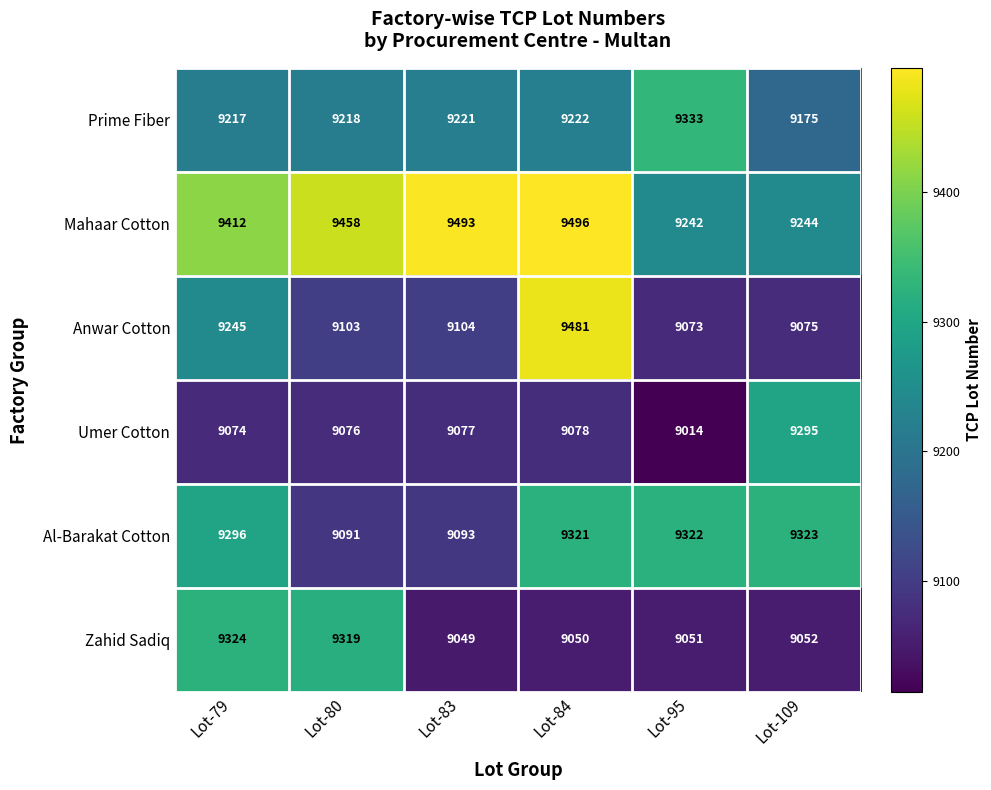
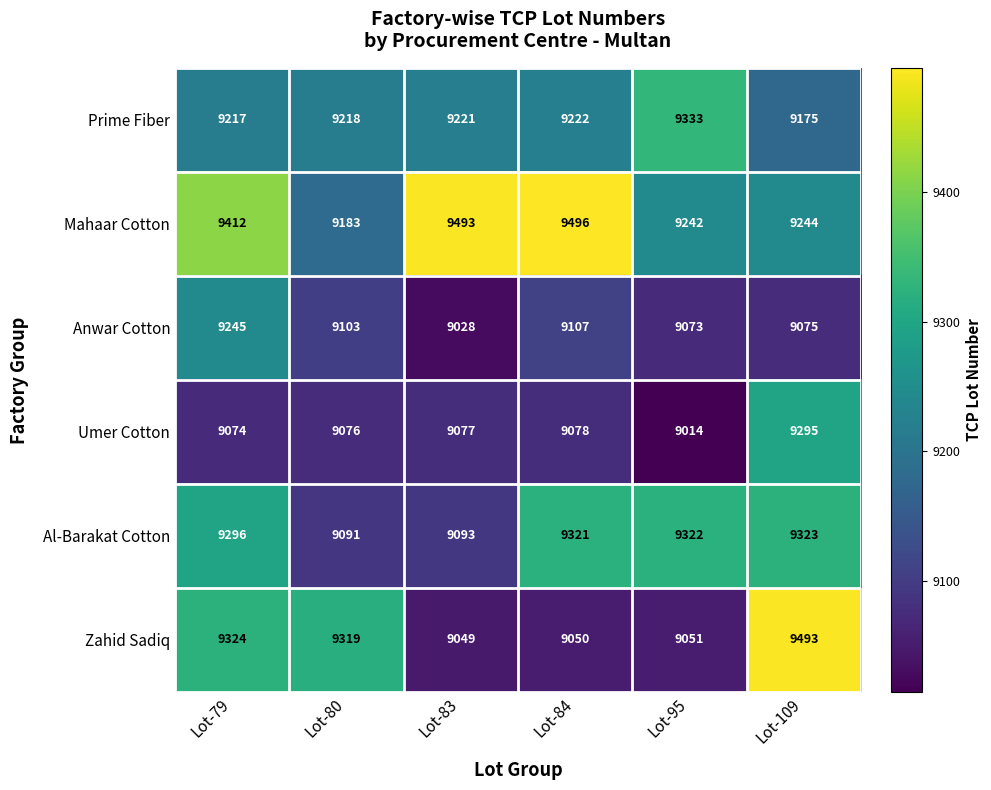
  {
    "Prime Fiber": {
      "Lot-79": 9217,
      "Lot-80": 9218,
      "Lot-83": 9221,
      "Lot-84": 9222,
      "Lot-95": 9333,
      "Lot-109": 9175
    },
    "Mahaar Cotton": {
      "Lot-79": 9412,
-     "Lot-80": 9458,
+     "Lot-80": 9183,
      "Lot-83": 9493,
      "Lot-84": 9496,
      "Lot-95": 9242,
      "Lot-109": 9244
    },
    "Anwar Cotton": {
      "Lot-79": 9245,
      "Lot-80": 9103,
-     "Lot-83": 9104,
-     "Lot-84": 9481,
+     "Lot-83": 9028,
+     "Lot-84": 9107,
      "Lot-95": 9073,
      "Lot-109": 9075
    },
    "Umer Cotton": {
      "Lot-79": 9074,
      "Lot-80": 9076,
      "Lot-83": 9077,
      "Lot-84": 9078,
      "Lot-95": 9014,
      "Lot-109": 9295
    },
    "Al-Barakat Cotton": {
      "Lot-79": 9296,
      "Lot-80": 9091,
      "Lot-83": 9093,
      "Lot-84": 9321,
      "Lot-95": 9322,
      "Lot-109": 9323
    },
    "Zahid Sadiq": {
      "Lot-79": 9324,
      "Lot-80": 9319,
      "Lot-83": 9049,
      "Lot-84": 9050,
      "Lot-95": 9051,
-     "Lot-109": 9052
+     "Lot-109": 9493
    }
  }
